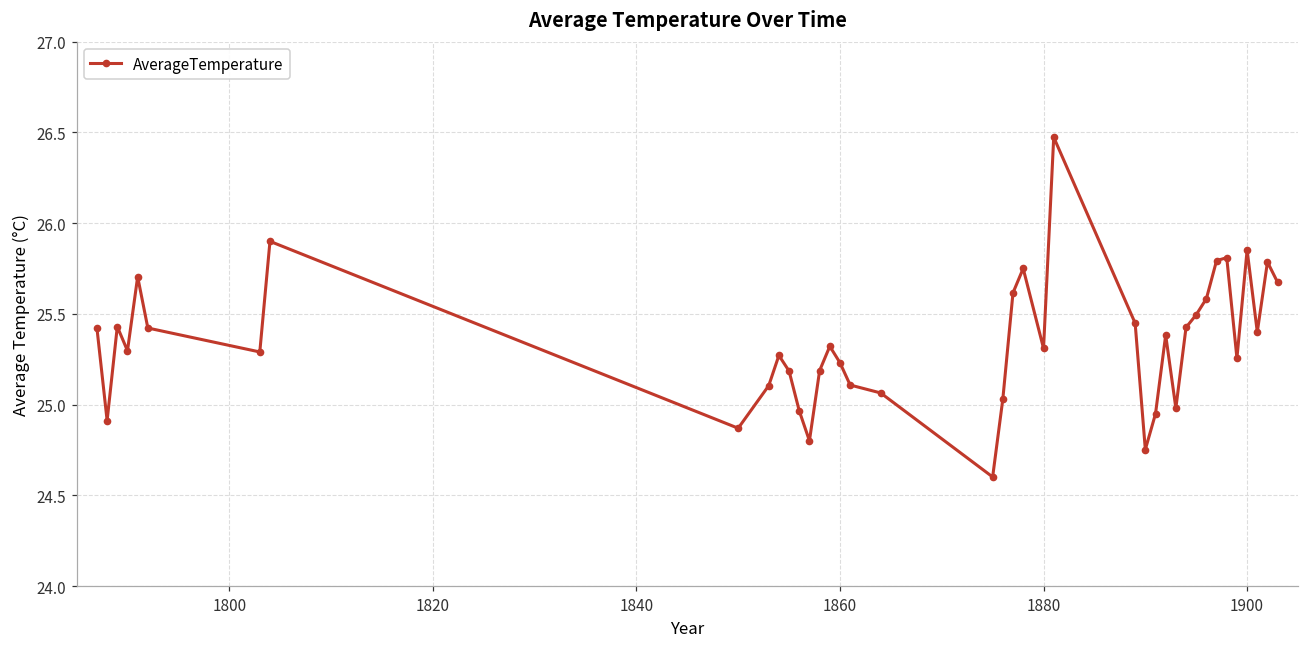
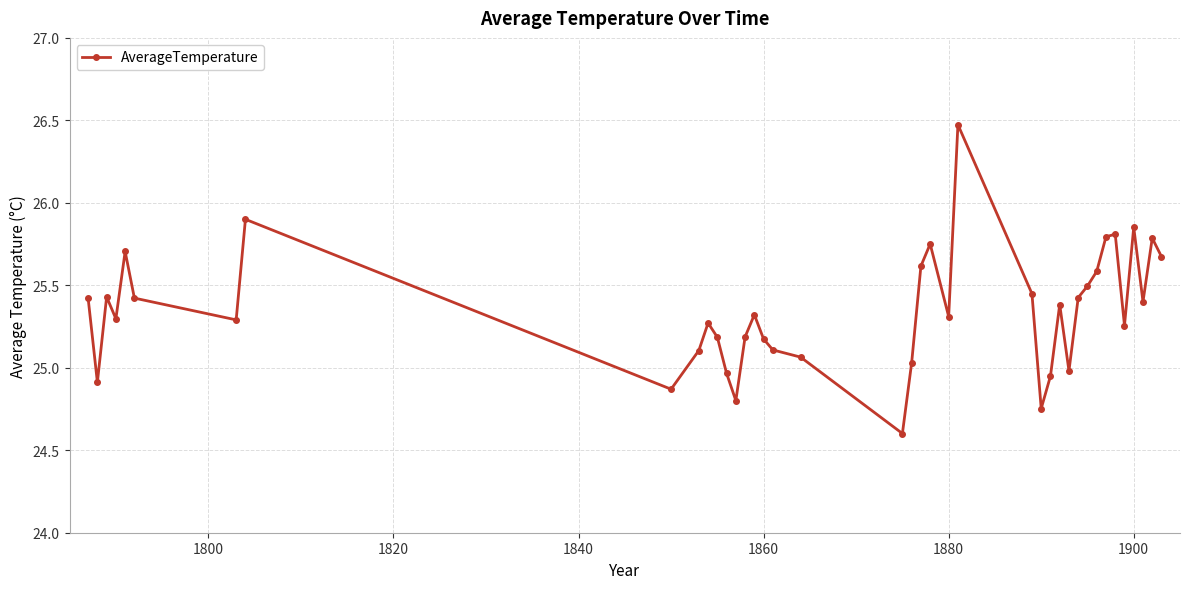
  {
-   "1860": 25.23,
+   "1860": 25.17,
    "1880": 25.31,
    "1900": 25.85
  }
